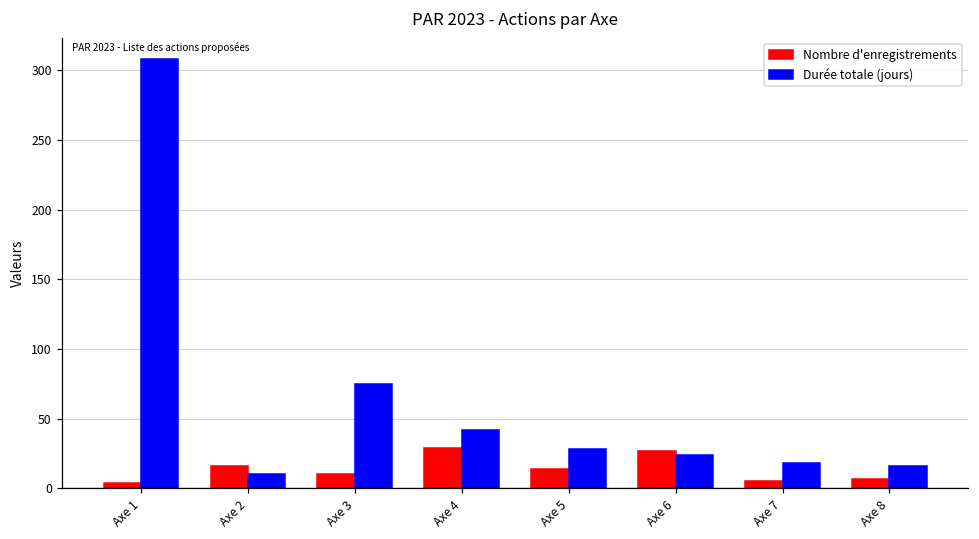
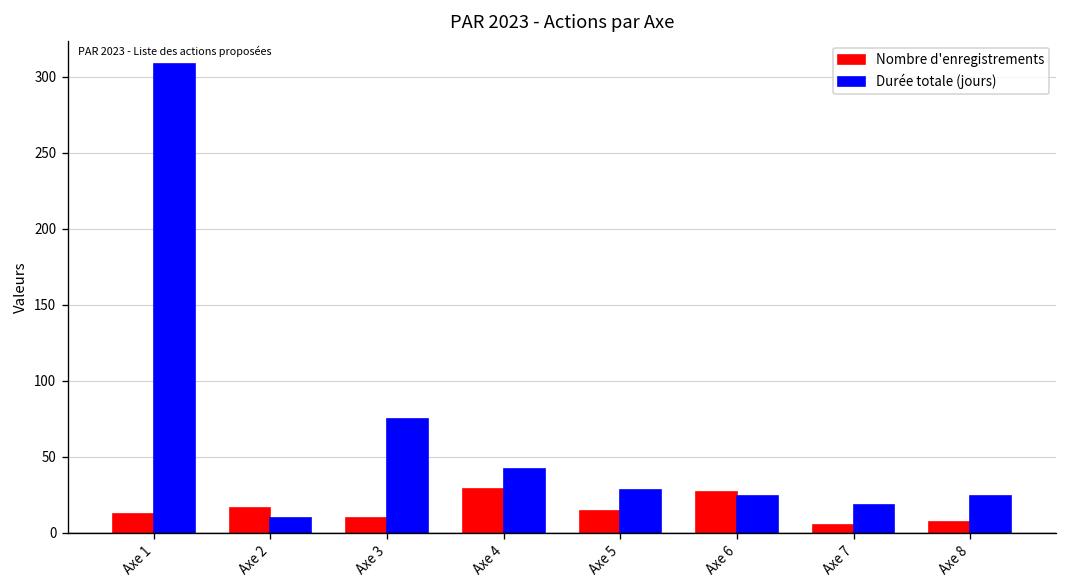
  {
    "Nombre d'enregistrements": {
-     "Axe 1": 4,
+     "Axe 1": 12,
      "Axe 2": 16,
      "Axe 3": 10,
      "Axe 4": 29,
      "Axe 5": 14,
      "Axe 6": 27,
      "Axe 7": 5,
      "Axe 8": 7
    },
    "Durée totale (jours)": {
      "Axe 2": 10,
      "Axe 3": 75,
      "Axe 4": 42,
      "Axe 5": 28,
      "Axe 6": 24,
      "Axe 7": 18,
-     "Axe 8": 16
+     "Axe 8": 24
    }
  }
